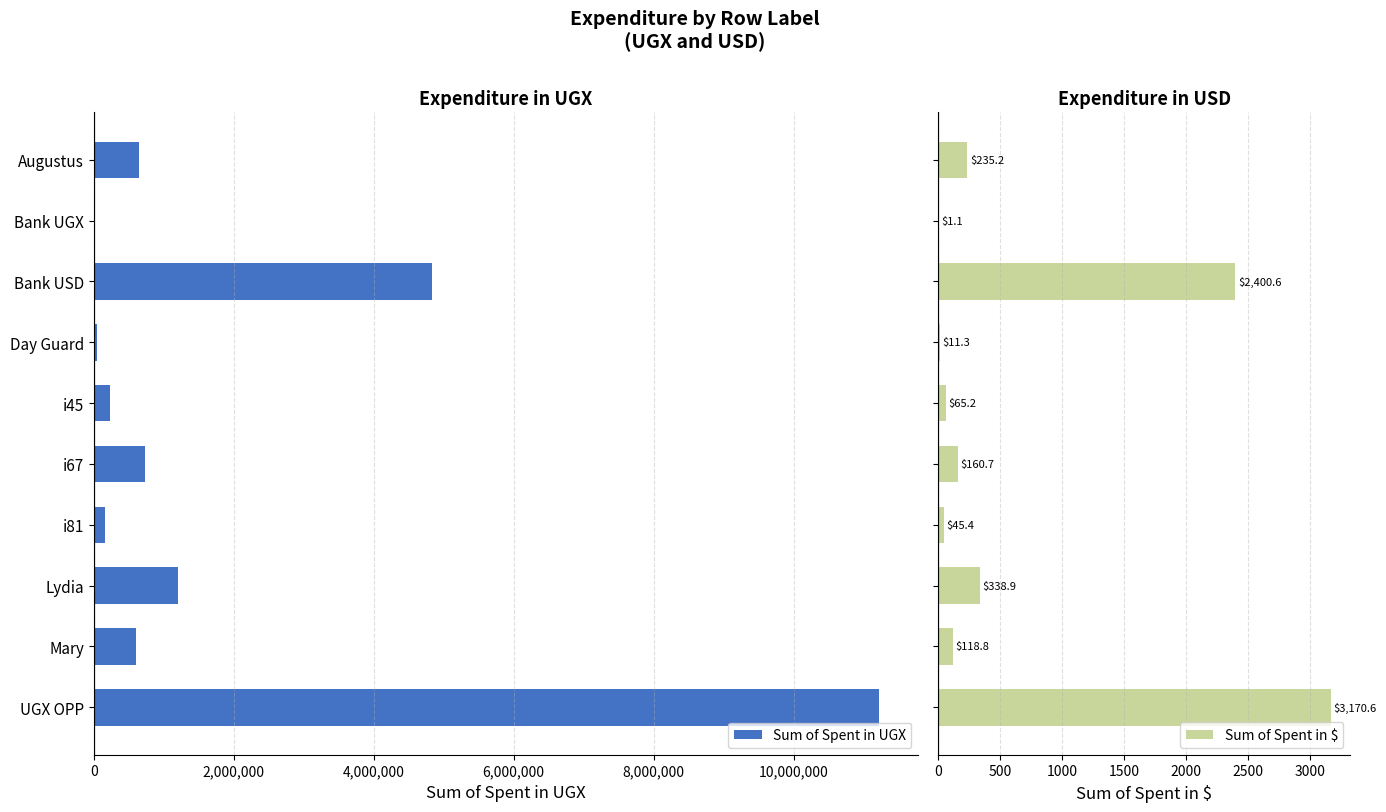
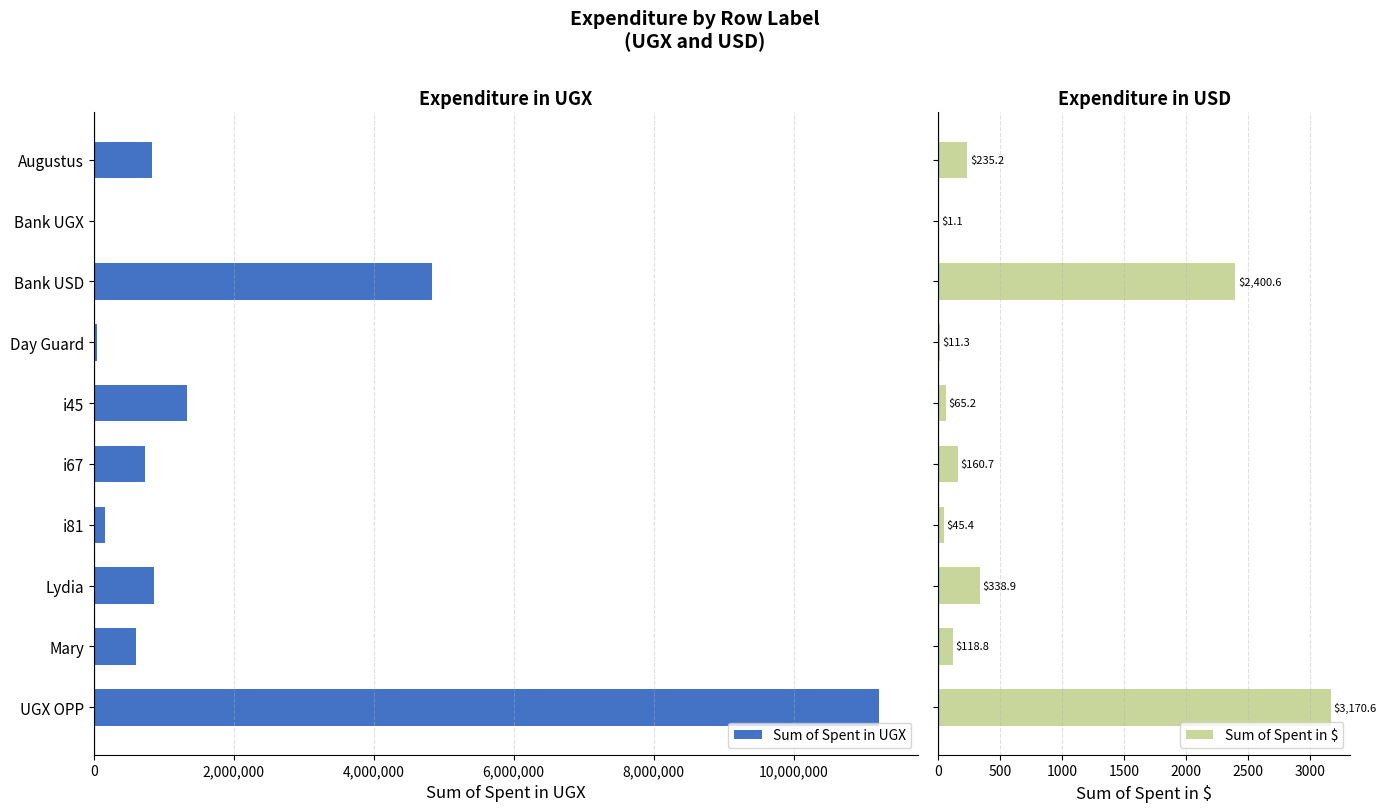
  {
    "Expenditure in UGX": {
-     "Augustus": "600,000",
+     "Augustus": "800,000",
      "Bank USD": "4,800,000",
      "Day Guard": "0",
-     "i45": "200,000",
+     "i45": "1,300,000",
      "i67": "700,000",
      "i81": "200,000",
-     "Lydia": "1,200,000",
+     "Lydia": "900,000",
      "Mary": "600,000",
      "UGX OPP": "11,200,000"
    }
  }
